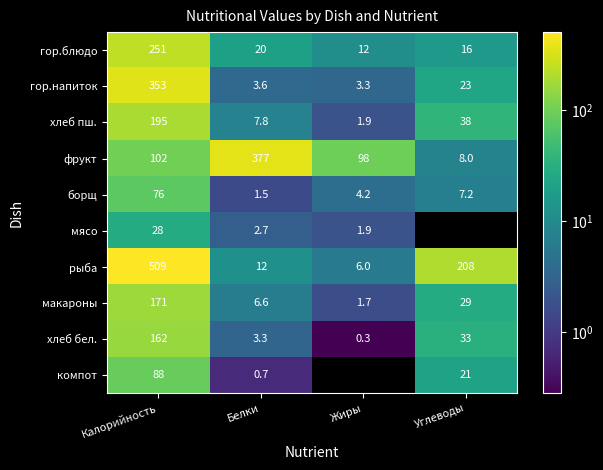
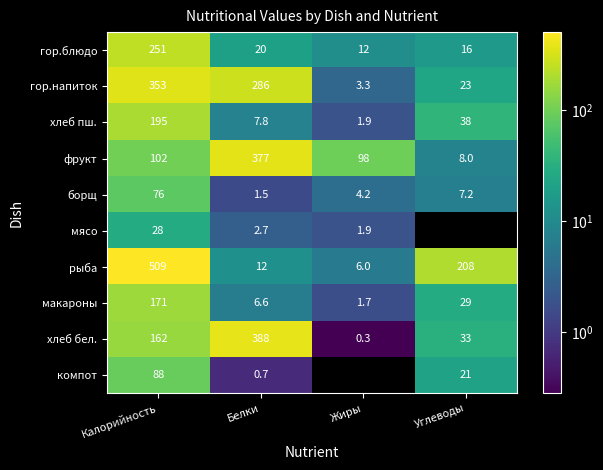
  {
    "гор.блюдо": {
      "Калорийность": 251,
      "Белки": 20,
      "Жиры": 12,
      "Углеводы": 16
    },
    "гор.напиток": {
      "Калорийность": 353,
-     "Белки": 3.6,
+     "Белки": 286,
      "Жиры": 3.3,
      "Углеводы": 23
    },
    "хлеб пш.": {
      "Калорийность": 195,
      "Белки": 7.8,
      "Жиры": 1.9,
      "Углеводы": 38
    },
    "фрукт": {
      "Калорийность": 102,
      "Белки": 377,
      "Жиры": 98,
      "Углеводы": 8.0
    },
    "борщ": {
      "Калорийность": 76,
      "Белки": 1.5,
      "Жиры": 4.2,
      "Углеводы": 7.2
    },
    "мясо": {
      "Калорийность": 28,
      "Белки": 2.7,
      "Жиры": 1.9
    },
    "рыба": {
      "Калорийность": 509,
      "Белки": 12,
      "Жиры": 6.0,
      "Углеводы": 208
    },
    "макароны": {
      "Калорийность": 171,
      "Белки": 6.6,
      "Жиры": 1.7,
      "Углеводы": 29
    },
    "хлеб бел.": {
      "Калорийность": 162,
-     "Белки": 3.3,
+     "Белки": 388,
      "Жиры": 0.3,
      "Углеводы": 33
    },
    "компот": {
      "Калорийность": 88,
      "Белки": 0.7,
      "Углеводы": 21
    }
  }
